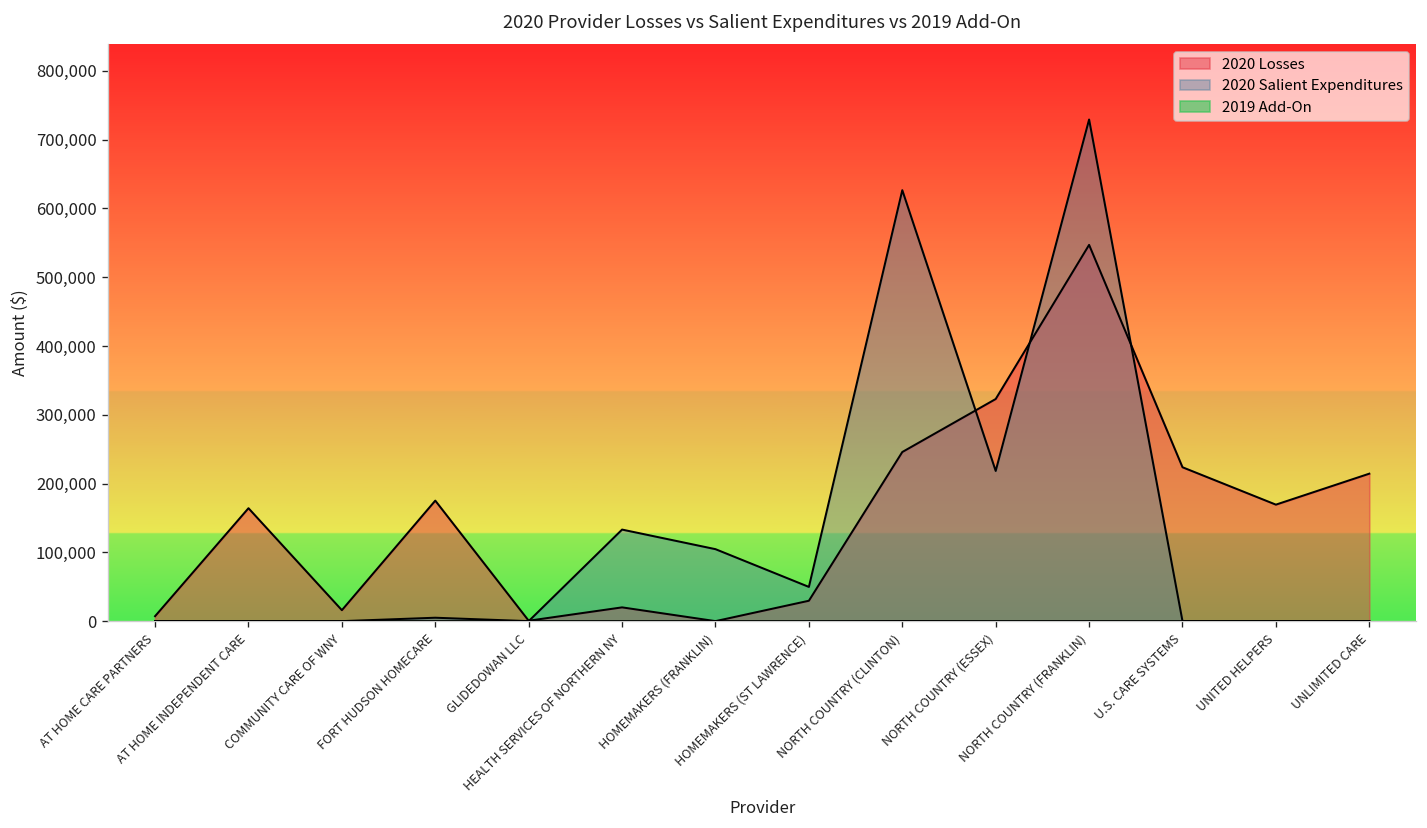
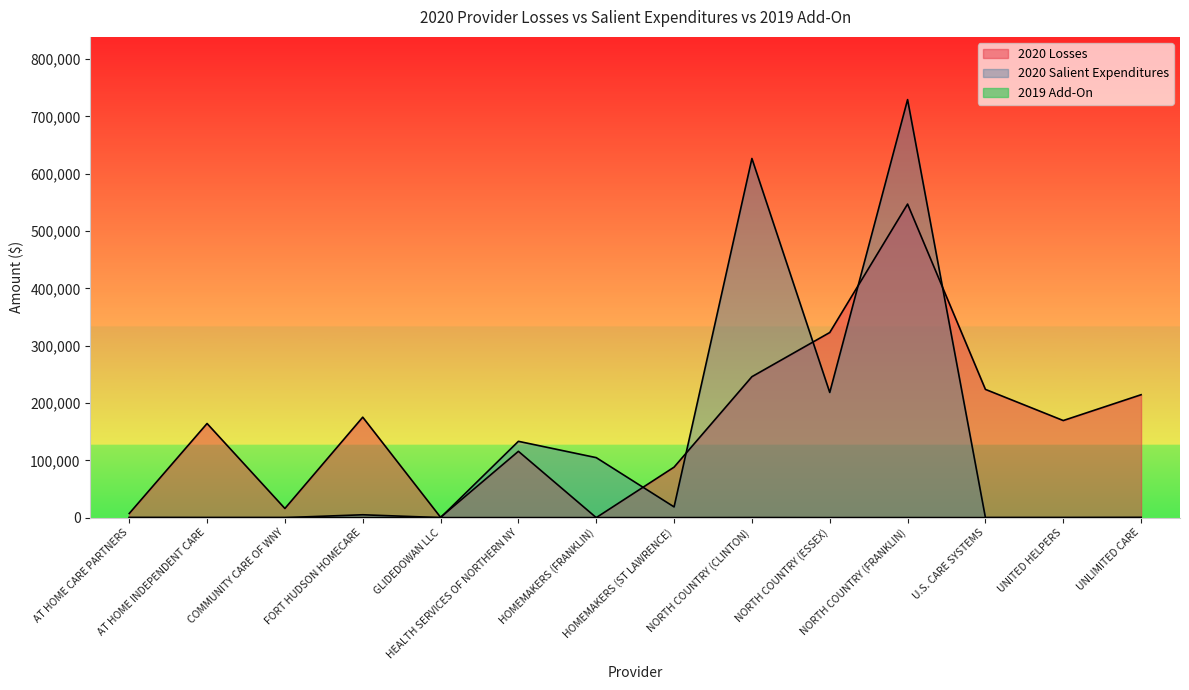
  {
    "2020 Losses": {
      "AT HOME CARE PARTNERS": "10,000",
      "AT HOME INDEPENDENT CARE": "160,000",
      "COMMUNITY CARE OF WNY": "20,000",
      "FORT HUDSON HOMECARE": "180,000",
-     "HEALTH SERVICES OF NORTHERN NY": "20,000",
-     "HOMEMAKERS (ST LAWRENCE)": "30,000",
+     "HEALTH SERVICES OF NORTHERN NY": "120,000",
+     "HOMEMAKERS (ST LAWRENCE)": "90,000",
      "NORTH COUNTRY (CLINTON)": "250,000",
      "NORTH COUNTRY (ESSEX)": "320,000",
      "NORTH COUNTRY (FRANKLIN)": "550,000",
      "U.S. CARE SYSTEMS": "220,000",
      "UNITED HELPERS": "170,000",
      "UNLIMITED CARE": "210,000"
    },
    "2020 Salient Expenditures": {
      "FORT HUDSON HOMECARE": "0",
      "HEALTH SERVICES OF NORTHERN NY": "130,000",
      "HOMEMAKERS (FRANKLIN)": "100,000",
-     "HOMEMAKERS (ST LAWRENCE)": "50,000",
+     "HOMEMAKERS (ST LAWRENCE)": "20,000",
      "NORTH COUNTRY (CLINTON)": "630,000",
      "NORTH COUNTRY (ESSEX)": "220,000",
      "NORTH COUNTRY (FRANKLIN)": "730,000"
    },
    "2019 Add-On": {
      "FORT HUDSON HOMECARE": "0",
      "HEALTH SERVICES OF NORTHERN NY": "0",
      "HOMEMAKERS (ST LAWRENCE)": "0",
      "NORTH COUNTRY (CLINTON)": "0",
      "NORTH COUNTRY (ESSEX)": "0",
      "NORTH COUNTRY (FRANKLIN)": "0"
    }
  }
